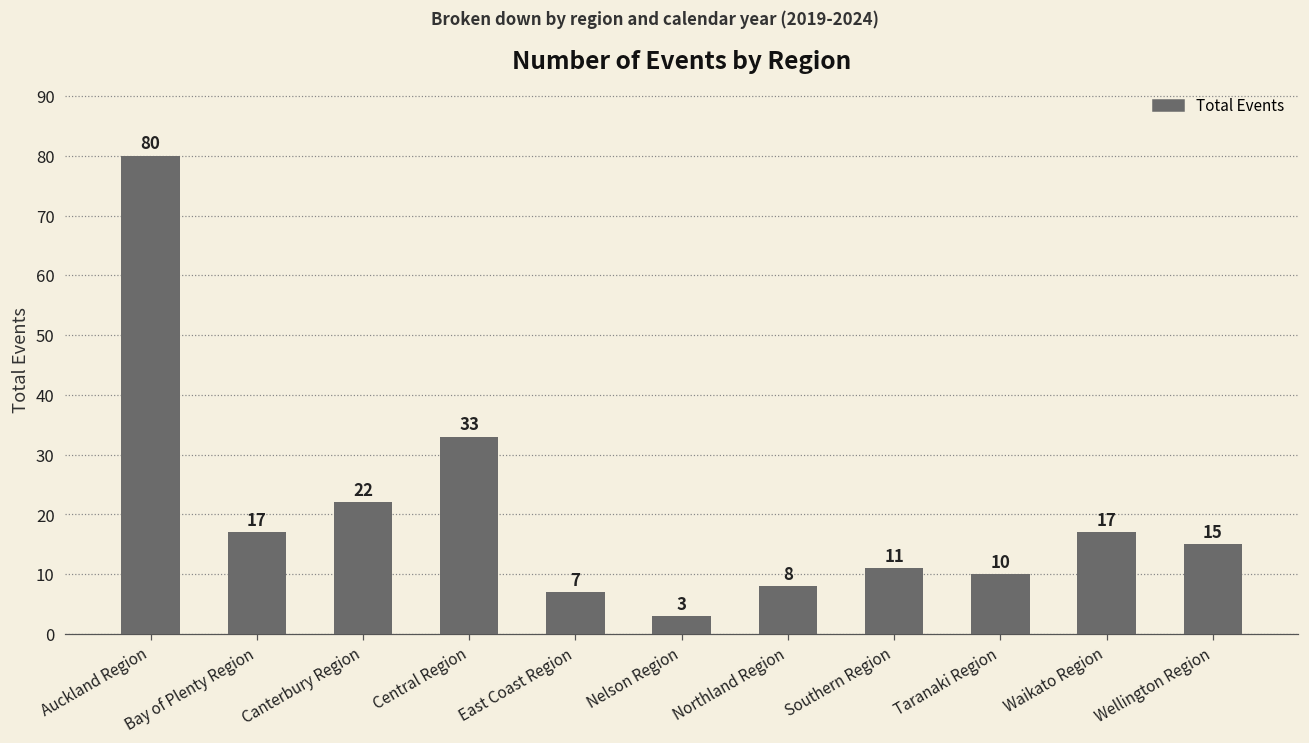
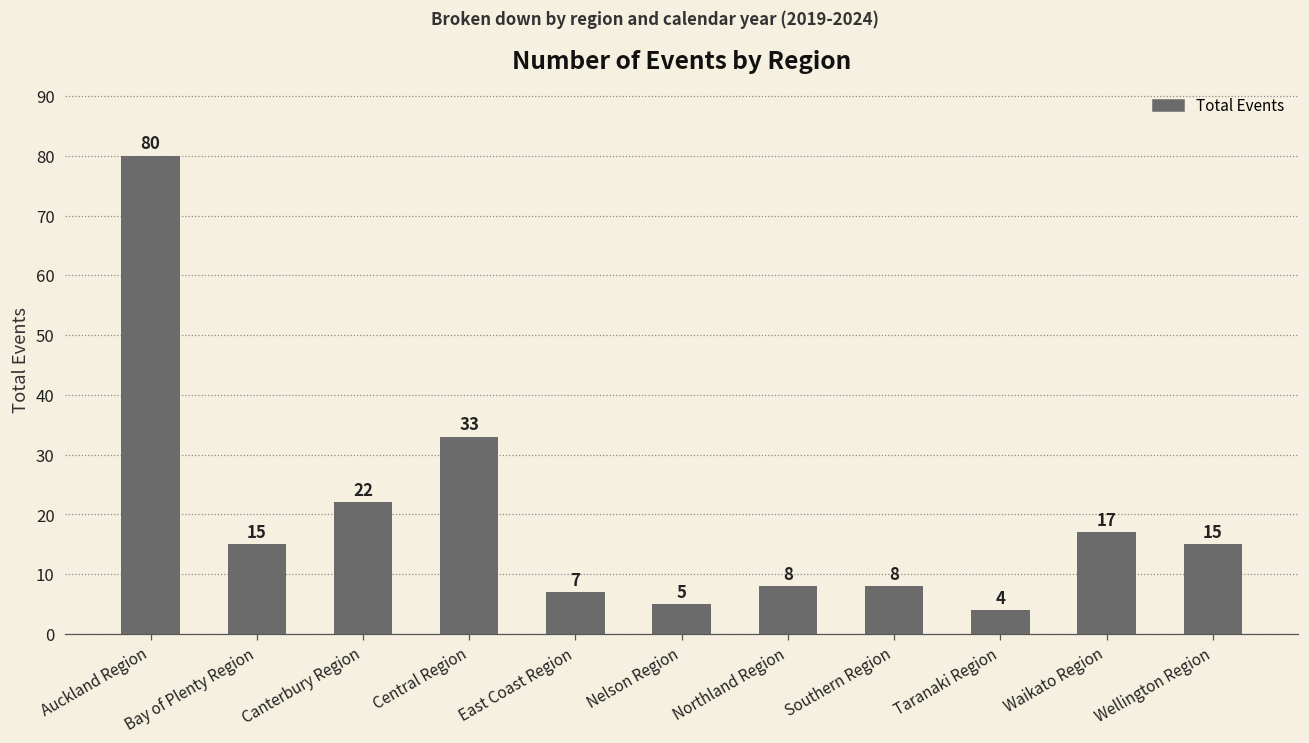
  {
    "Auckland Region": 80,
-   "Bay of Plenty Region": 17,
+   "Bay of Plenty Region": 15,
    "Canterbury Region": 22,
    "Central Region": 33,
    "East Coast Region": 7,
-   "Nelson Region": 3,
+   "Nelson Region": 5,
    "Northland Region": 8,
-   "Southern Region": 11,
-   "Taranaki Region": 10,
+   "Southern Region": 8,
+   "Taranaki Region": 4,
    "Waikato Region": 17,
    "Wellington Region": 15
  }
